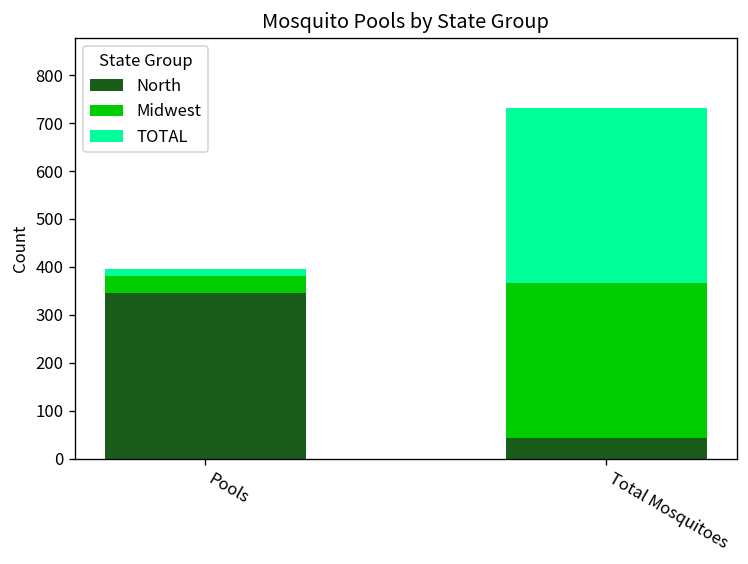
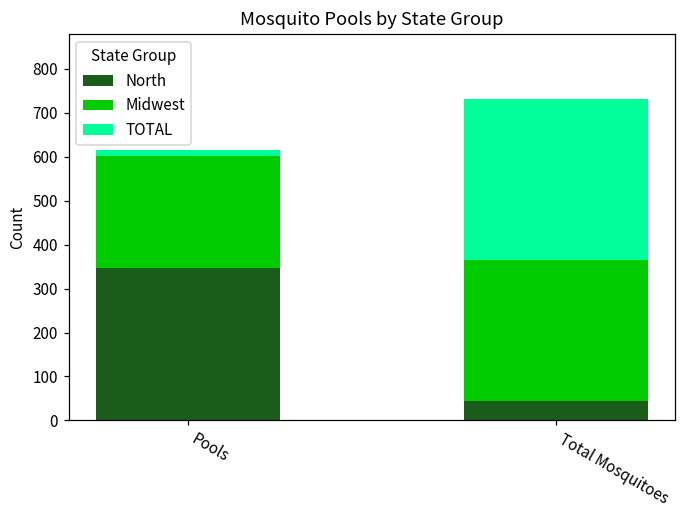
  {
    "North": {
      "Pools": 350,
      "Total Mosquitoes": 40
    },
    "Midwest": {
-     "Pools": 40,
+     "Pools": 260,
      "Total Mosquitoes": 320
    },
    "TOTAL": {
      "Pools": 20,
      "Total Mosquitoes": 370
    }
  }
